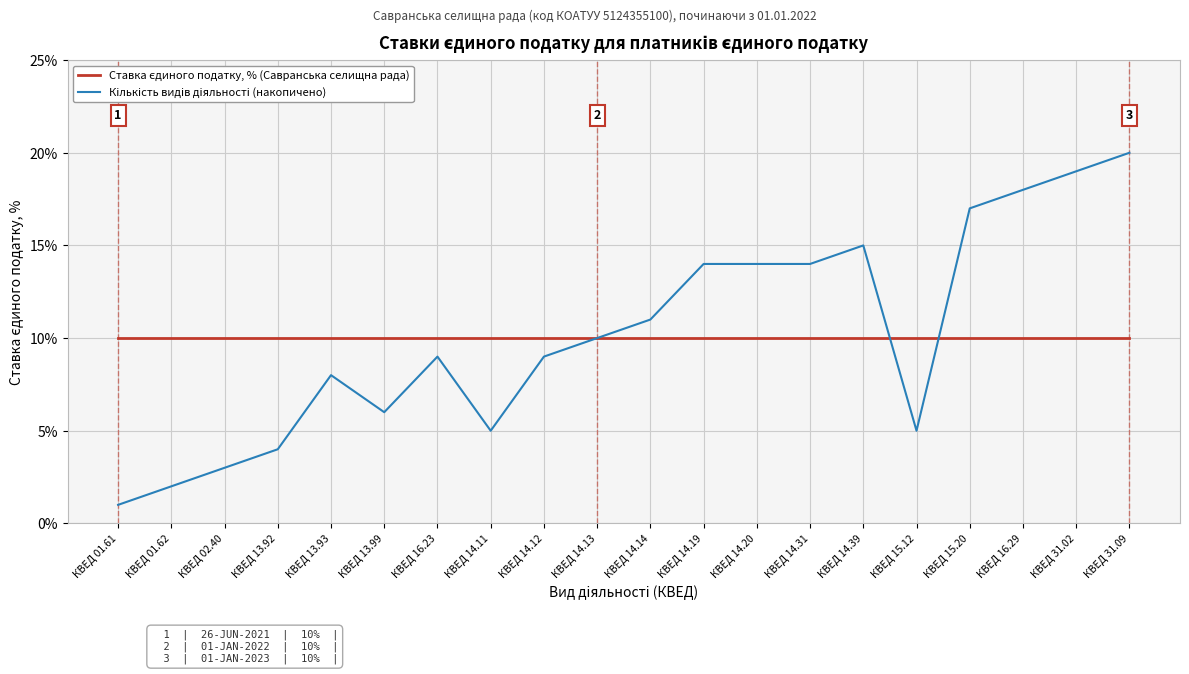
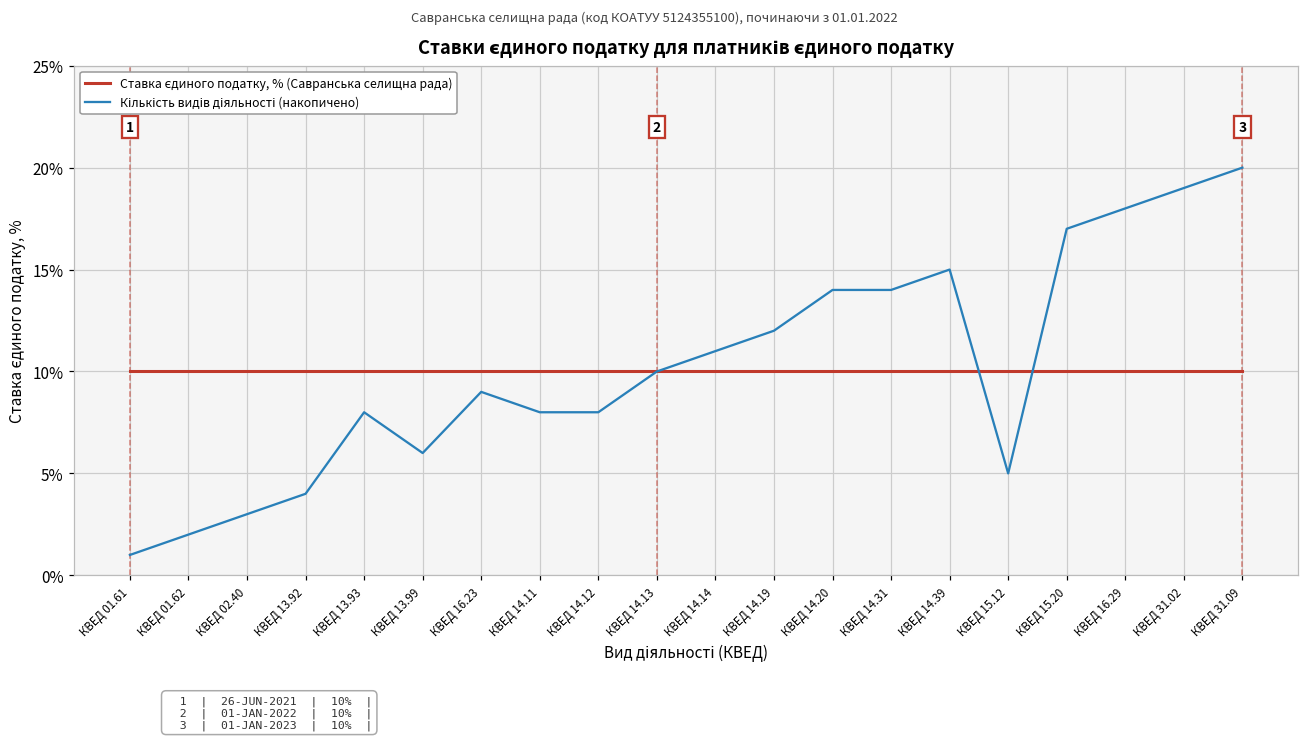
  {
    "Ставка єдиного податку, % (Савранська селищна рада)": {
      "КВЕД 01.61": "10%",
      "КВЕД 01.62": "10%",
      "КВЕД 02.40": "10%",
      "КВЕД 13.92": "10%",
      "КВЕД 13.93": "10%",
      "КВЕД 13.99": "10%",
      "КВЕД 16.23": "10%",
      "КВЕД 14.11": "10%",
      "КВЕД 14.12": "10%",
      "КВЕД 14.14": "10%",
      "КВЕД 14.19": "10%",
      "КВЕД 14.20": "10%",
      "КВЕД 14.31": "10%",
      "КВЕД 14.39": "10%",
      "КВЕД 15.12": "10%",
      "КВЕД 15.20": "10%",
      "КВЕД 16.29": "10%",
      "КВЕД 31.02": "10%",
      "КВЕД 31.09": "10%"
    },
    "Кількість видів діяльності (накопичено)": {
      "КВЕД 01.61": "1%",
      "КВЕД 01.62": "2%",
      "КВЕД 02.40": "3%",
      "КВЕД 13.92": "4%",
      "КВЕД 13.93": "8%",
      "КВЕД 13.99": "6%",
      "КВЕД 16.23": "9%",
-     "КВЕД 14.11": "5%",
-     "КВЕД 14.12": "9%",
+     "КВЕД 14.11": "8%",
+     "КВЕД 14.12": "8%",
      "КВЕД 14.14": "11%",
-     "КВЕД 14.19": "14%",
+     "КВЕД 14.19": "12%",
      "КВЕД 14.20": "14%",
      "КВЕД 14.31": "14%",
      "КВЕД 14.39": "15%",
      "КВЕД 15.12": "5%",
      "КВЕД 15.20": "17%",
      "КВЕД 16.29": "18%",
      "КВЕД 31.02": "19%",
      "КВЕД 31.09": "20%"
    }
  }
